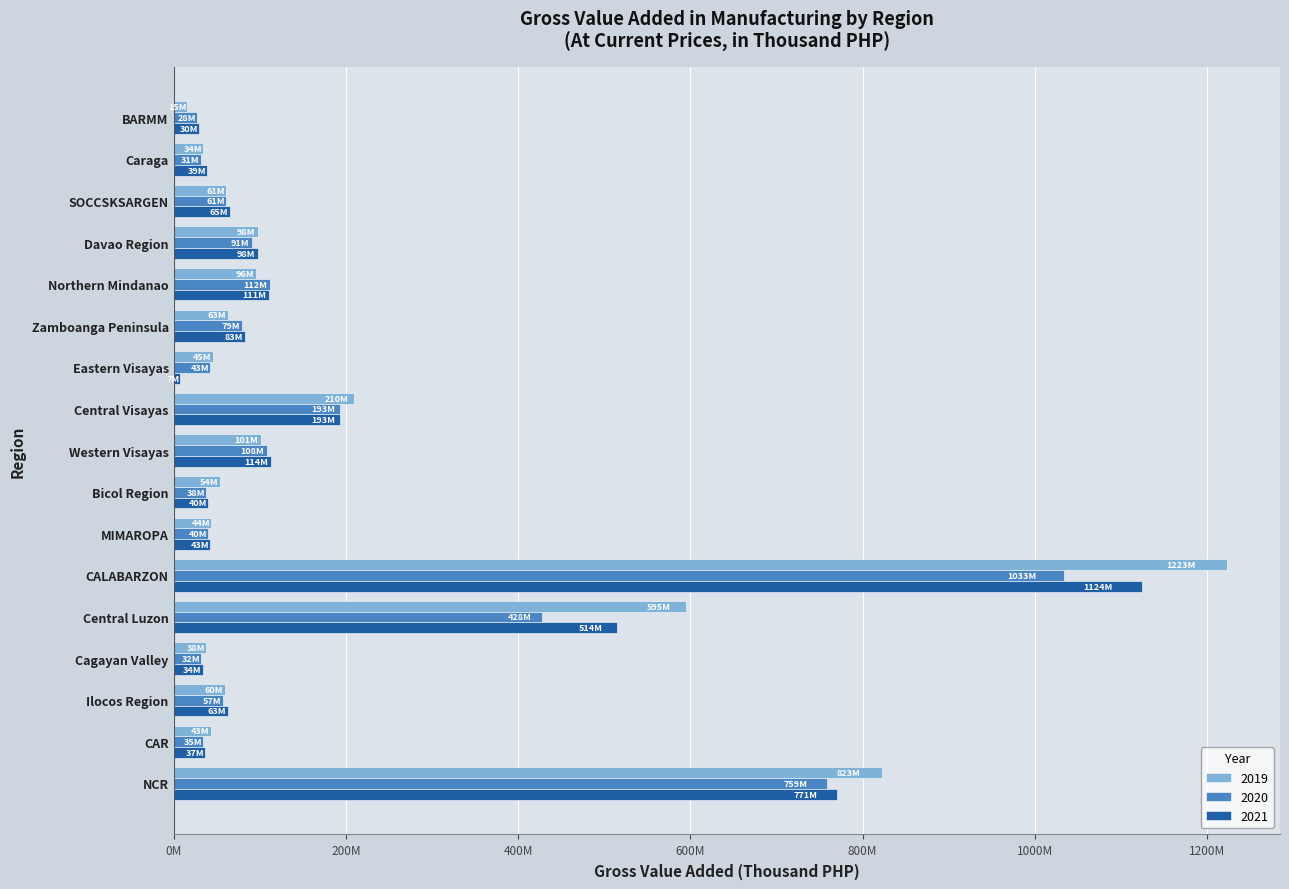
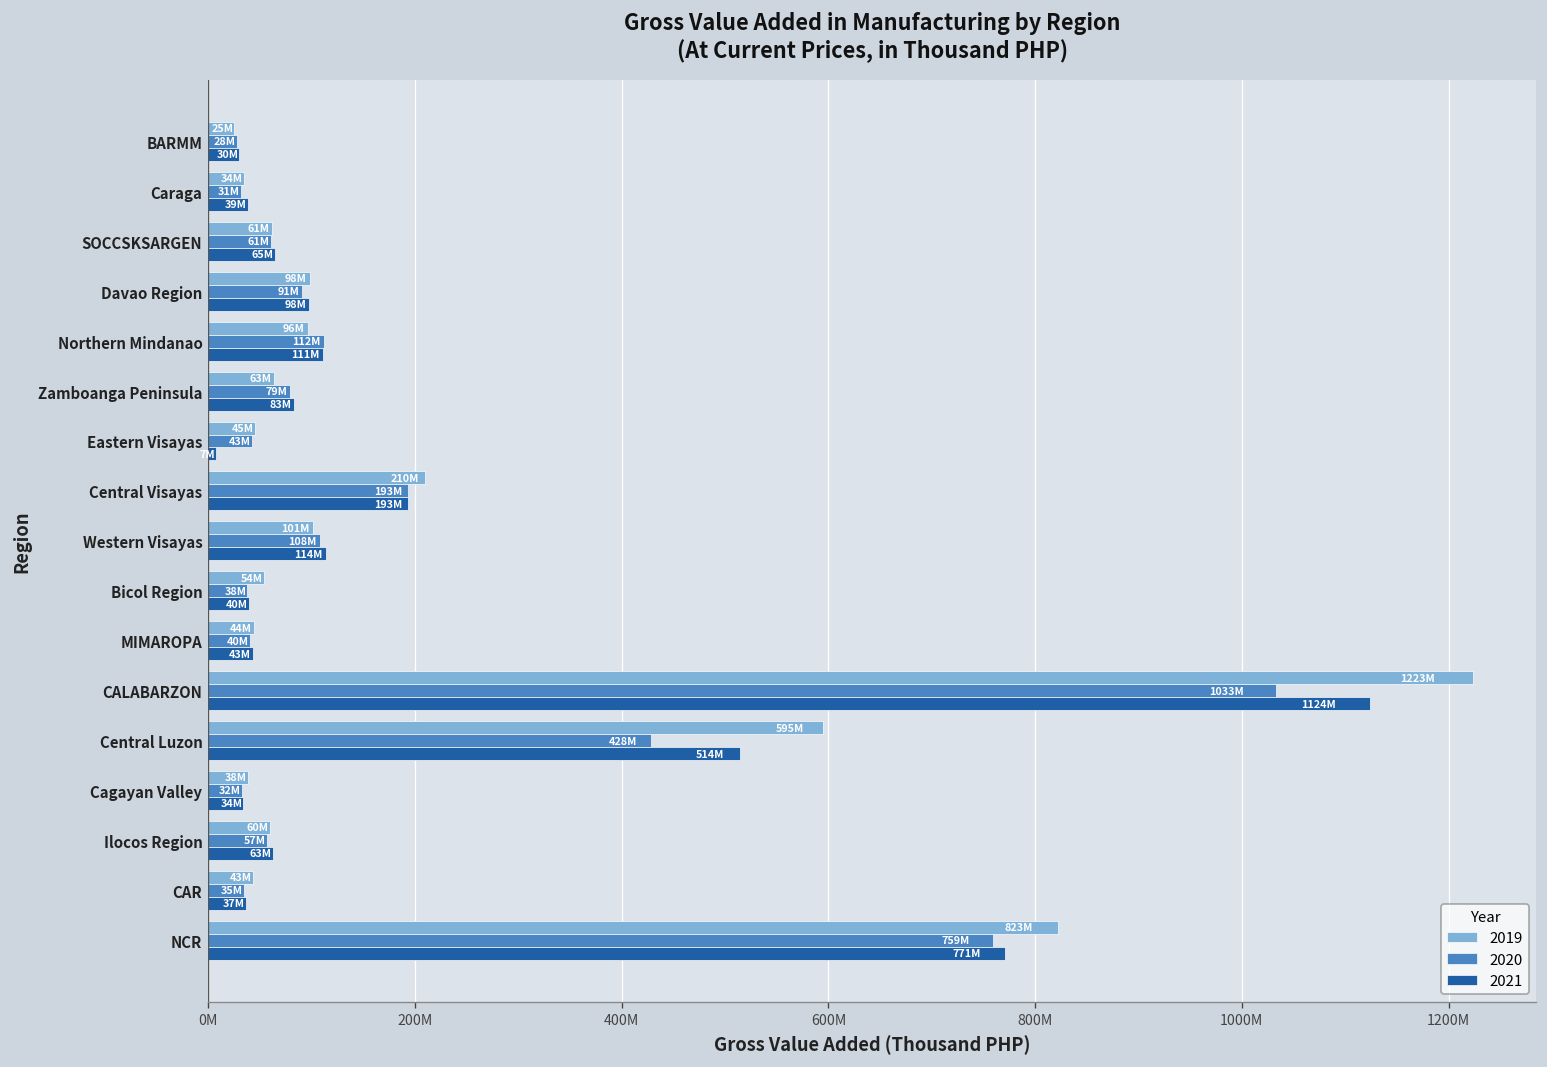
  {
    "2019": {
-     "BARMM": "15M",
+     "BARMM": "25M",
      "Caraga": "34M",
      "SOCCSKSARGEN": "61M",
      "Davao Region": "98M",
      "Northern Mindanao": "96M",
      "Zamboanga Peninsula": "63M",
      "Eastern Visayas": "45M",
      "Central Visayas": "210M",
      "Western Visayas": "101M",
      "Bicol Region": "54M",
      "MIMAROPA": "44M",
      "CALABARZON": "1223M",
      "Central Luzon": "595M",
      "Cagayan Valley": "38M",
      "Ilocos Region": "60M",
      "CAR": "43M",
      "NCR": "823M"
    },
    "2020": {
      "BARMM": "28M",
      "Caraga": "31M",
      "SOCCSKSARGEN": "61M",
      "Davao Region": "91M",
      "Northern Mindanao": "112M",
      "Zamboanga Peninsula": "79M",
      "Eastern Visayas": "43M",
      "Central Visayas": "193M",
      "Western Visayas": "108M",
      "Bicol Region": "38M",
      "MIMAROPA": "40M",
      "CALABARZON": "1033M",
      "Central Luzon": "428M",
      "Cagayan Valley": "32M",
      "Ilocos Region": "57M",
      "CAR": "35M",
      "NCR": "759M"
    },
    "2021": {
      "BARMM": "30M",
      "Caraga": "39M",
      "SOCCSKSARGEN": "65M",
      "Davao Region": "98M",
      "Northern Mindanao": "111M",
      "Zamboanga Peninsula": "83M",
      "Eastern Visayas": "7M",
      "Central Visayas": "193M",
      "Western Visayas": "114M",
      "Bicol Region": "40M",
      "MIMAROPA": "43M",
      "CALABARZON": "1124M",
      "Central Luzon": "514M",
      "Cagayan Valley": "34M",
      "Ilocos Region": "63M",
      "CAR": "37M",
      "NCR": "771M"
    }
  }
